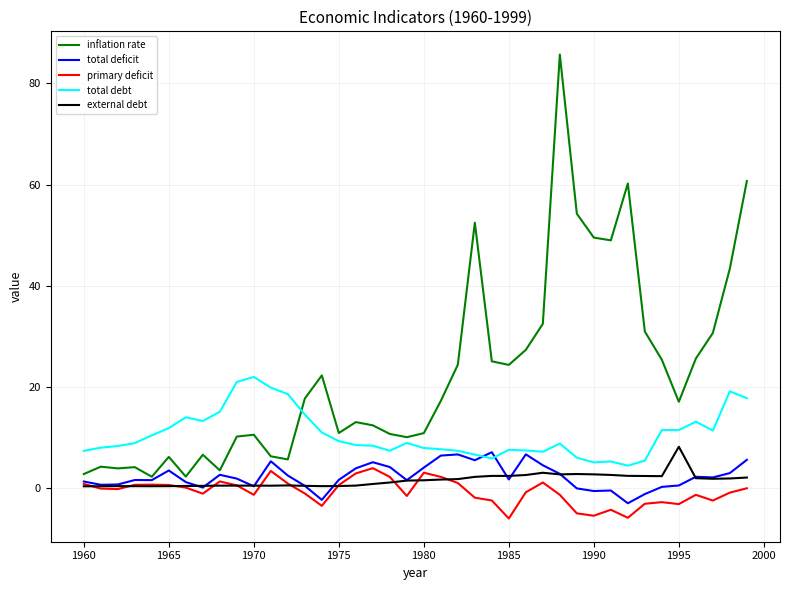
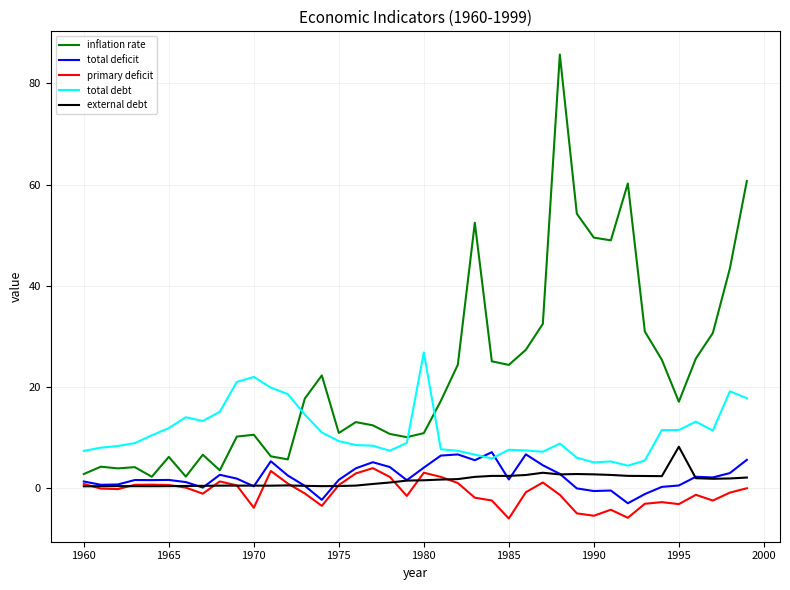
  {
    "inflation rate": {
      "1960": 3,
      "1965": 6,
      "1970": 11,
      "1975": 11,
      "1980": 11,
      "1985": 24,
      "1990": 50,
      "1995": 17
    },
    "total deficit": {
-     "1965": 3,
+     "1965": 2,
      "1975": 2,
      "1980": 4,
      "1985": 2,
      "1990": -1,
      "1995": 1
    },
    "primary deficit": {
-     "1970": -1,
+     "1970": -4,
      "1980": 3,
      "1985": -6,
      "1990": -5,
      "1995": -3
    },
    "total debt": {
      "1960": 7,
      "1965": 12,
      "1970": 22,
      "1975": 9,
-     "1980": 8,
+     "1980": 27,
      "1985": 8,
      "1990": 5,
      "1995": 11
    },
    "external debt": {
      "1980": 2,
      "1985": 2,
      "1990": 3,
      "1995": 8
    }
  }
